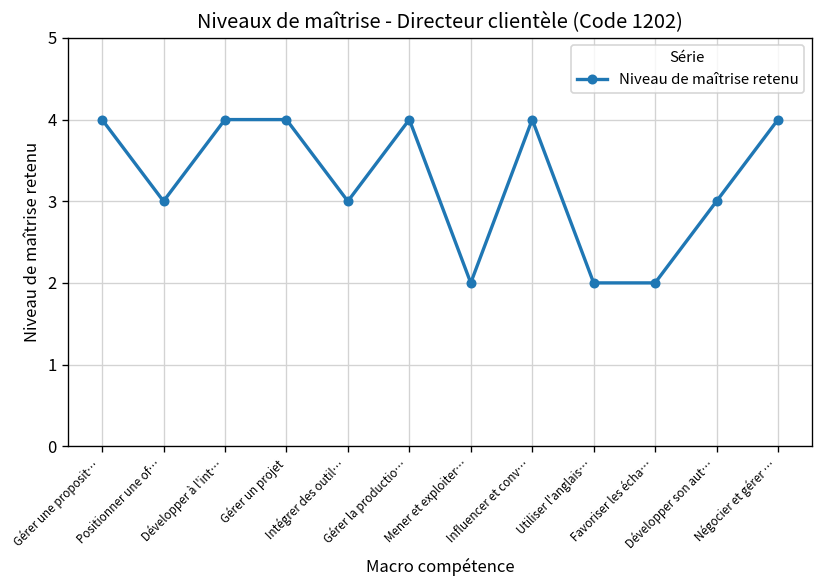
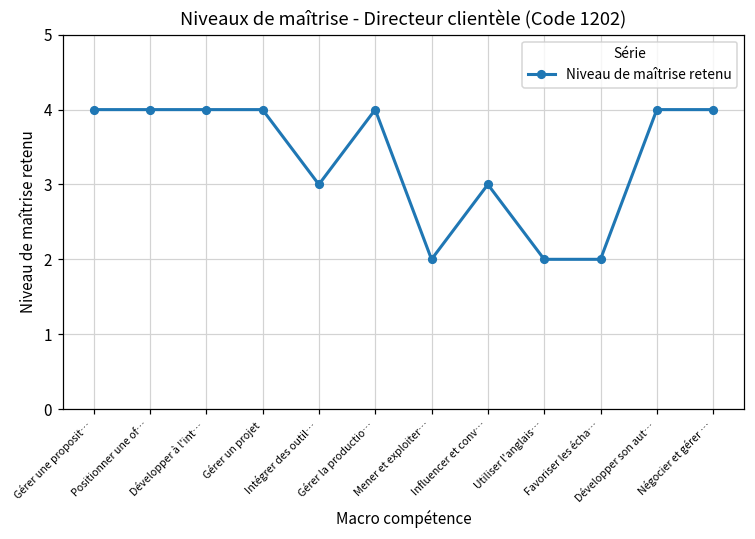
  {
    "Gérer une proposit…": 4,
-   "Positionner une of…": 3,
+   "Positionner une of…": 4,
    "Développer à l'int…": 4,
    "Gérer un projet": 4,
    "Intégrer des outil…": 3,
    "Gérer la productio…": 4,
    "Mener et exploiter…": 2,
-   "Influencer et conv…": 4,
+   "Influencer et conv…": 3,
    "Utiliser l'anglais…": 2,
    "Favoriser les écha…": 2,
-   "Développer son aut…": 3,
+   "Développer son aut…": 4,
    "Négocier et gérer …": 4
  }
